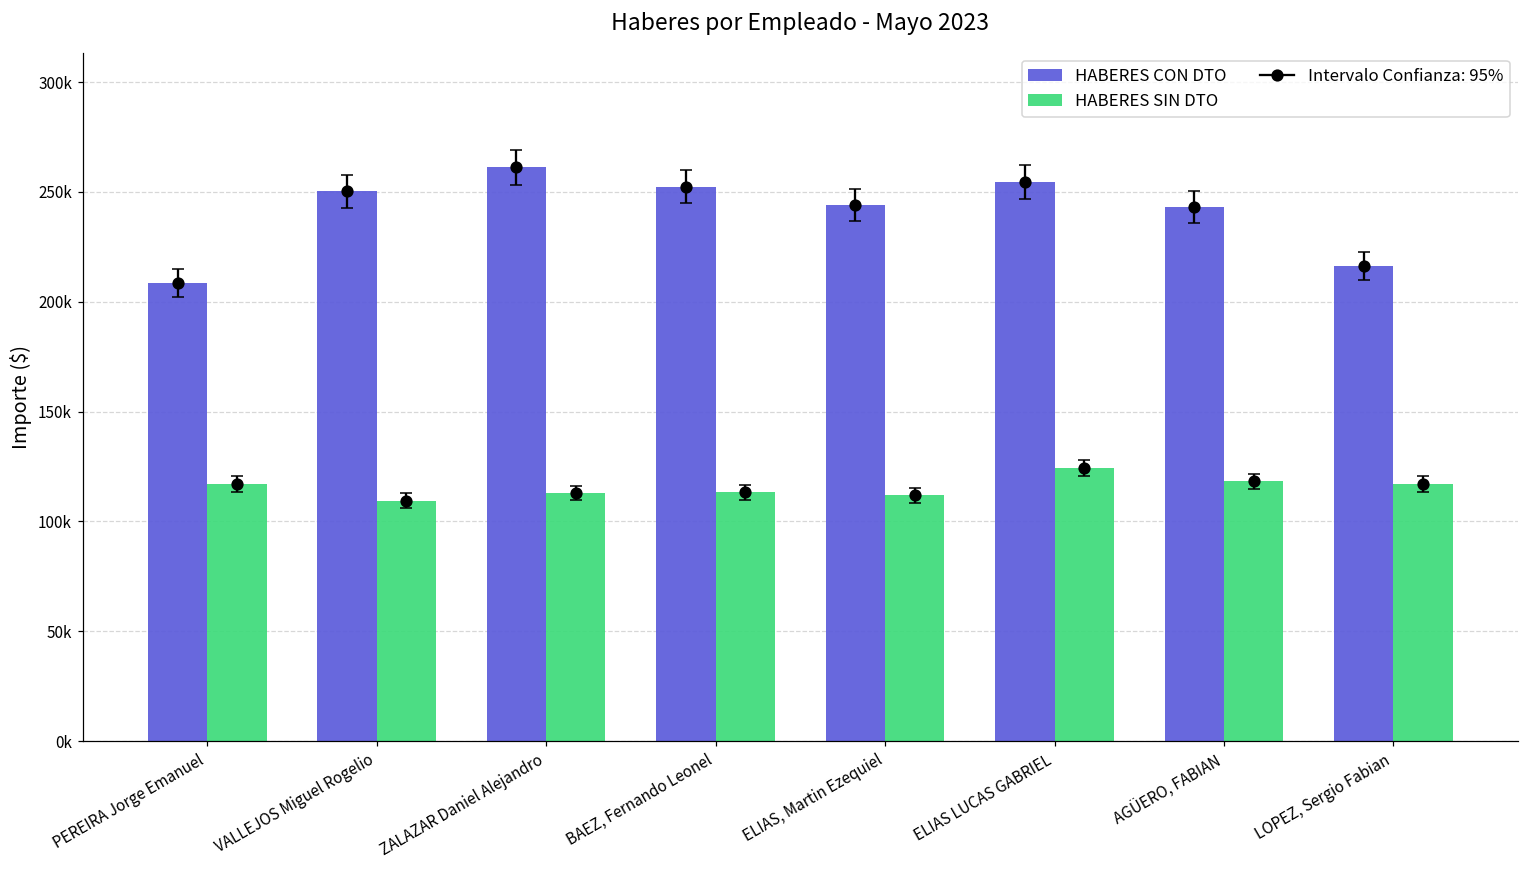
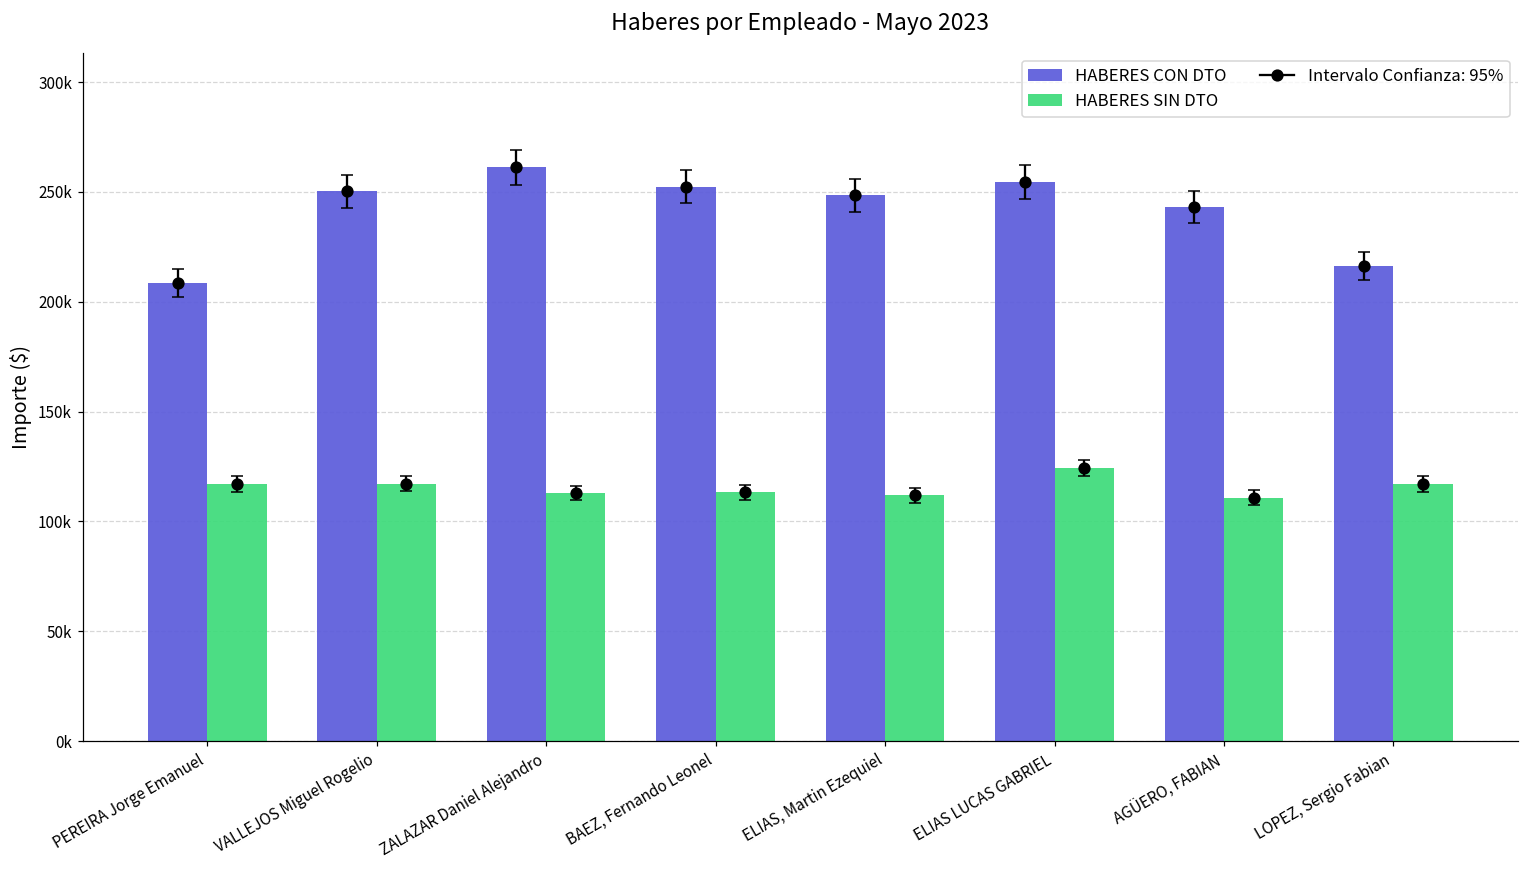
  {
    "HABERES CON DTO": {
      "PEREIRA Jorge Emanuel": 208000,
      "VALLEJOS Miguel Rogelio": 250000,
      "ZALAZAR Daniel Alejandro": 261000,
      "BAEZ, Fernando Leonel": 252000,
-     "ELIAS, Martin Ezequiel": 244000,
+     "ELIAS, Martin Ezequiel": 248000,
      "ELIAS LUCAS GABRIEL": 255000,
      "AGÜERO, FABIAN": 243000,
      "LOPEZ, Sergio Fabian": 216000
    },
    "HABERES SIN DTO": {
      "PEREIRA Jorge Emanuel": 117000,
-     "VALLEJOS Miguel Rogelio": 110000,
+     "VALLEJOS Miguel Rogelio": 117000,
      "ZALAZAR Daniel Alejandro": 113000,
      "BAEZ, Fernando Leonel": 113000,
      "ELIAS, Martin Ezequiel": 112000,
      "ELIAS LUCAS GABRIEL": 124000,
-     "AGÜERO, FABIAN": 118000,
+     "AGÜERO, FABIAN": 111000,
      "LOPEZ, Sergio Fabian": 117000
    }
  }
